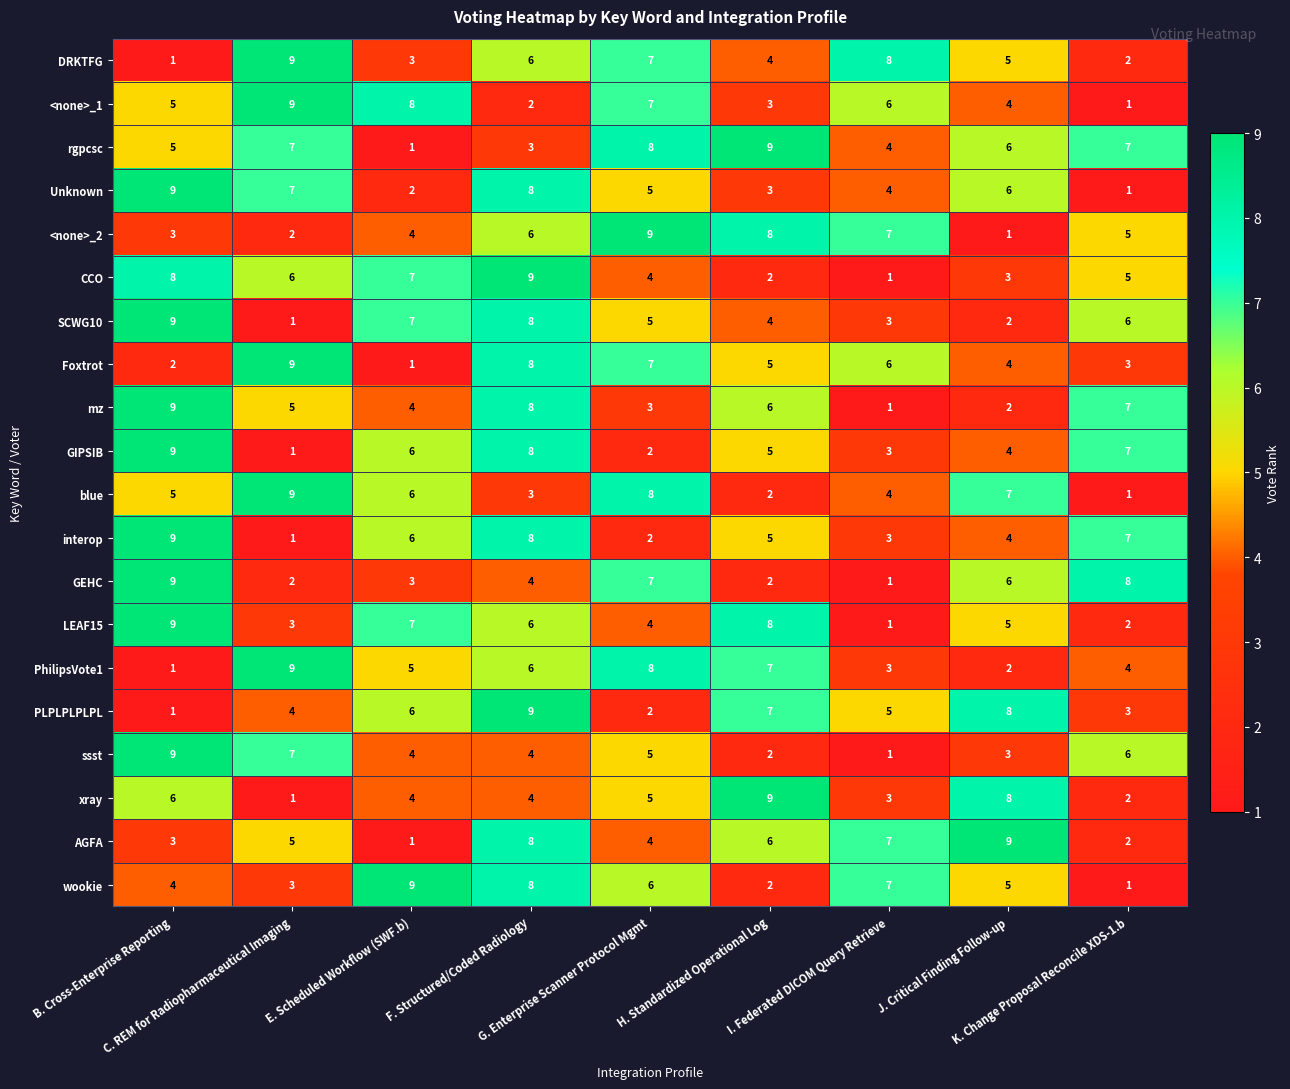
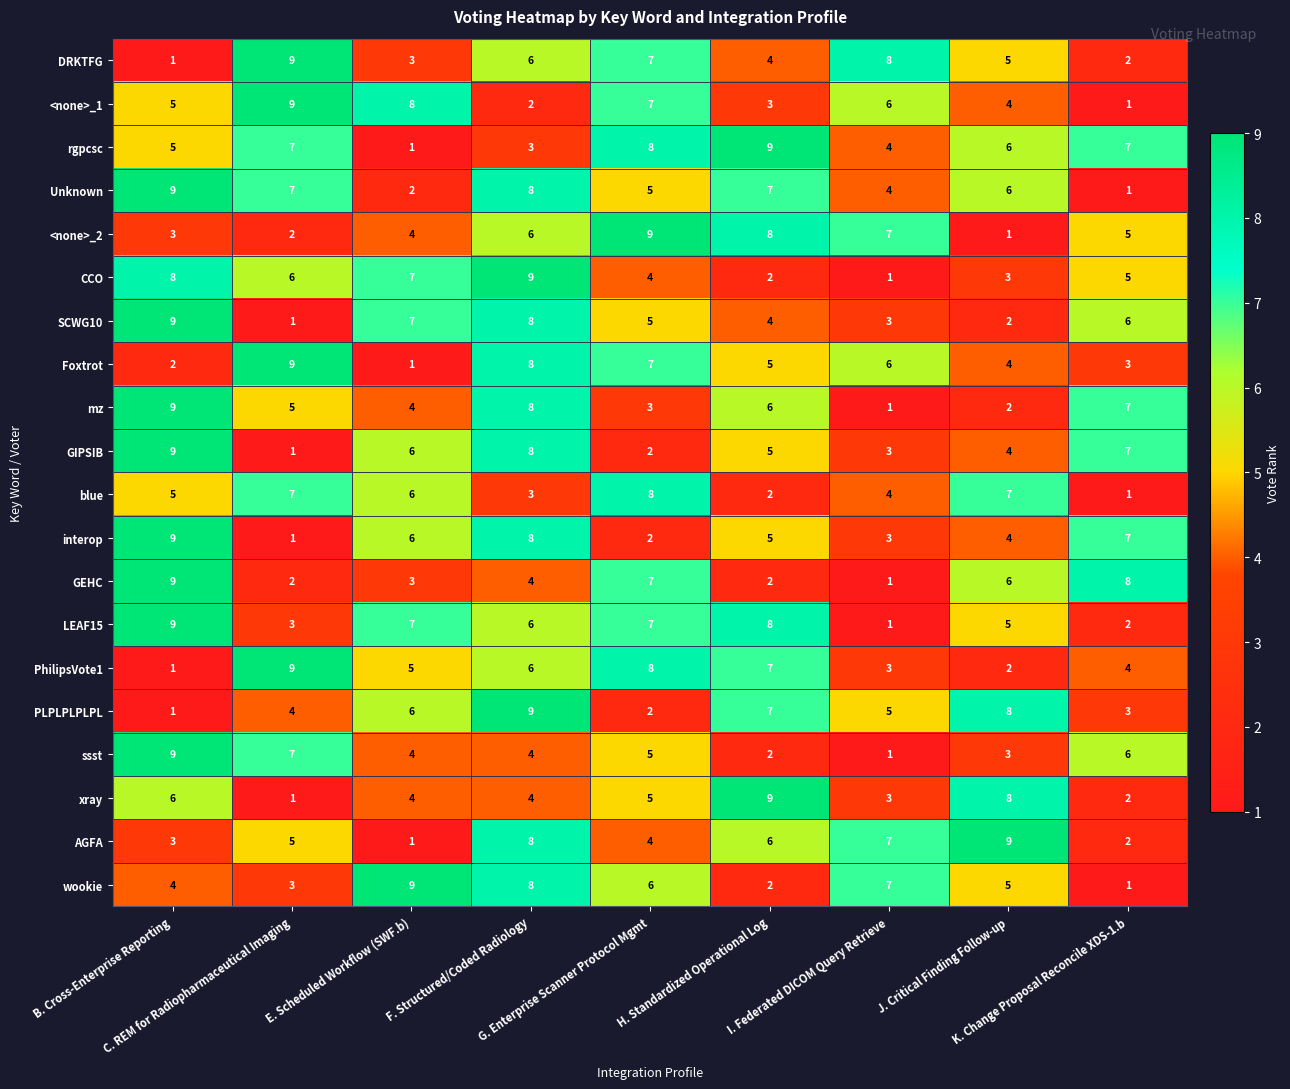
  {
    "DRKTFG": {
      "B. Cross-Enterprise Reporting": 1,
      "C. REM for Radiopharmaceutical Imaging": 9,
      "E. Scheduled Workflow (SWF.b)": 3,
      "F. Structured/Coded Radiology": 6,
      "G. Enterprise Scanner Protocol Mgmt": 7,
      "H. Standardized Operational Log": 4,
      "I. Federated DICOM Query Retrieve": 8,
      "J. Critical Finding Follow-up": 5,
      "K. Change Proposal Reconcile XDS-1.b": 2
    },
    "<none>_1": {
      "B. Cross-Enterprise Reporting": 5,
      "C. REM for Radiopharmaceutical Imaging": 9,
      "E. Scheduled Workflow (SWF.b)": 8,
      "F. Structured/Coded Radiology": 2,
      "G. Enterprise Scanner Protocol Mgmt": 7,
      "H. Standardized Operational Log": 3,
      "I. Federated DICOM Query Retrieve": 6,
      "J. Critical Finding Follow-up": 4,
      "K. Change Proposal Reconcile XDS-1.b": 1
    },
    "rgpcsc": {
      "B. Cross-Enterprise Reporting": 5,
      "C. REM for Radiopharmaceutical Imaging": 7,
      "E. Scheduled Workflow (SWF.b)": 1,
      "F. Structured/Coded Radiology": 3,
      "G. Enterprise Scanner Protocol Mgmt": 8,
      "H. Standardized Operational Log": 9,
      "I. Federated DICOM Query Retrieve": 4,
      "J. Critical Finding Follow-up": 6,
      "K. Change Proposal Reconcile XDS-1.b": 7
    },
    "Unknown": {
      "B. Cross-Enterprise Reporting": 9,
      "C. REM for Radiopharmaceutical Imaging": 7,
      "E. Scheduled Workflow (SWF.b)": 2,
      "F. Structured/Coded Radiology": 8,
      "G. Enterprise Scanner Protocol Mgmt": 5,
-     "H. Standardized Operational Log": 3,
+     "H. Standardized Operational Log": 7,
      "I. Federated DICOM Query Retrieve": 4,
      "J. Critical Finding Follow-up": 6,
      "K. Change Proposal Reconcile XDS-1.b": 1
    },
    "<none>_2": {
      "B. Cross-Enterprise Reporting": 3,
      "C. REM for Radiopharmaceutical Imaging": 2,
      "E. Scheduled Workflow (SWF.b)": 4,
      "F. Structured/Coded Radiology": 6,
      "G. Enterprise Scanner Protocol Mgmt": 9,
      "H. Standardized Operational Log": 8,
      "I. Federated DICOM Query Retrieve": 7,
      "J. Critical Finding Follow-up": 1,
      "K. Change Proposal Reconcile XDS-1.b": 5
    },
    "CCO": {
      "B. Cross-Enterprise Reporting": 8,
      "C. REM for Radiopharmaceutical Imaging": 6,
      "E. Scheduled Workflow (SWF.b)": 7,
      "F. Structured/Coded Radiology": 9,
      "G. Enterprise Scanner Protocol Mgmt": 4,
      "H. Standardized Operational Log": 2,
      "I. Federated DICOM Query Retrieve": 1,
      "J. Critical Finding Follow-up": 3,
      "K. Change Proposal Reconcile XDS-1.b": 5
    },
    "SCWG10": {
      "B. Cross-Enterprise Reporting": 9,
      "C. REM for Radiopharmaceutical Imaging": 1,
      "E. Scheduled Workflow (SWF.b)": 7,
      "F. Structured/Coded Radiology": 8,
      "G. Enterprise Scanner Protocol Mgmt": 5,
      "H. Standardized Operational Log": 4,
      "I. Federated DICOM Query Retrieve": 3,
      "J. Critical Finding Follow-up": 2,
      "K. Change Proposal Reconcile XDS-1.b": 6
    },
    "Foxtrot": {
      "B. Cross-Enterprise Reporting": 2,
      "C. REM for Radiopharmaceutical Imaging": 9,
      "E. Scheduled Workflow (SWF.b)": 1,
      "F. Structured/Coded Radiology": 8,
      "G. Enterprise Scanner Protocol Mgmt": 7,
      "H. Standardized Operational Log": 5,
      "I. Federated DICOM Query Retrieve": 6,
      "J. Critical Finding Follow-up": 4,
      "K. Change Proposal Reconcile XDS-1.b": 3
    },
    "mz": {
      "B. Cross-Enterprise Reporting": 9,
      "C. REM for Radiopharmaceutical Imaging": 5,
      "E. Scheduled Workflow (SWF.b)": 4,
      "F. Structured/Coded Radiology": 8,
      "G. Enterprise Scanner Protocol Mgmt": 3,
      "H. Standardized Operational Log": 6,
      "I. Federated DICOM Query Retrieve": 1,
      "J. Critical Finding Follow-up": 2,
      "K. Change Proposal Reconcile XDS-1.b": 7
    },
    "GIPSIB": {
      "B. Cross-Enterprise Reporting": 9,
      "C. REM for Radiopharmaceutical Imaging": 1,
      "E. Scheduled Workflow (SWF.b)": 6,
      "F. Structured/Coded Radiology": 8,
      "G. Enterprise Scanner Protocol Mgmt": 2,
      "H. Standardized Operational Log": 5,
      "I. Federated DICOM Query Retrieve": 3,
      "J. Critical Finding Follow-up": 4,
      "K. Change Proposal Reconcile XDS-1.b": 7
    },
    "blue": {
      "B. Cross-Enterprise Reporting": 5,
-     "C. REM for Radiopharmaceutical Imaging": 9,
+     "C. REM for Radiopharmaceutical Imaging": 7,
      "E. Scheduled Workflow (SWF.b)": 6,
      "F. Structured/Coded Radiology": 3,
      "G. Enterprise Scanner Protocol Mgmt": 8,
      "H. Standardized Operational Log": 2,
      "I. Federated DICOM Query Retrieve": 4,
      "J. Critical Finding Follow-up": 7,
      "K. Change Proposal Reconcile XDS-1.b": 1
    },
    "interop": {
      "B. Cross-Enterprise Reporting": 9,
      "C. REM for Radiopharmaceutical Imaging": 1,
      "E. Scheduled Workflow (SWF.b)": 6,
      "F. Structured/Coded Radiology": 8,
      "G. Enterprise Scanner Protocol Mgmt": 2,
      "H. Standardized Operational Log": 5,
      "I. Federated DICOM Query Retrieve": 3,
      "J. Critical Finding Follow-up": 4,
      "K. Change Proposal Reconcile XDS-1.b": 7
    },
    "GEHC": {
      "B. Cross-Enterprise Reporting": 9,
      "C. REM for Radiopharmaceutical Imaging": 2,
      "E. Scheduled Workflow (SWF.b)": 3,
      "F. Structured/Coded Radiology": 4,
      "G. Enterprise Scanner Protocol Mgmt": 7,
      "H. Standardized Operational Log": 2,
      "I. Federated DICOM Query Retrieve": 1,
      "J. Critical Finding Follow-up": 6,
      "K. Change Proposal Reconcile XDS-1.b": 8
    },
    "LEAF15": {
      "B. Cross-Enterprise Reporting": 9,
      "C. REM for Radiopharmaceutical Imaging": 3,
      "E. Scheduled Workflow (SWF.b)": 7,
      "F. Structured/Coded Radiology": 6,
-     "G. Enterprise Scanner Protocol Mgmt": 4,
+     "G. Enterprise Scanner Protocol Mgmt": 7,
      "H. Standardized Operational Log": 8,
      "I. Federated DICOM Query Retrieve": 1,
      "J. Critical Finding Follow-up": 5,
      "K. Change Proposal Reconcile XDS-1.b": 2
    },
    "PhilipsVote1": {
      "B. Cross-Enterprise Reporting": 1,
      "C. REM for Radiopharmaceutical Imaging": 9,
      "E. Scheduled Workflow (SWF.b)": 5,
      "F. Structured/Coded Radiology": 6,
      "G. Enterprise Scanner Protocol Mgmt": 8,
      "H. Standardized Operational Log": 7,
      "I. Federated DICOM Query Retrieve": 3,
      "J. Critical Finding Follow-up": 2,
      "K. Change Proposal Reconcile XDS-1.b": 4
    },
    "PLPLPLPLPL": {
      "B. Cross-Enterprise Reporting": 1,
      "C. REM for Radiopharmaceutical Imaging": 4,
      "E. Scheduled Workflow (SWF.b)": 6,
      "F. Structured/Coded Radiology": 9,
      "G. Enterprise Scanner Protocol Mgmt": 2,
      "H. Standardized Operational Log": 7,
      "I. Federated DICOM Query Retrieve": 5,
      "J. Critical Finding Follow-up": 8,
      "K. Change Proposal Reconcile XDS-1.b": 3
    },
    "ssst": {
      "B. Cross-Enterprise Reporting": 9,
      "C. REM for Radiopharmaceutical Imaging": 7,
      "E. Scheduled Workflow (SWF.b)": 4,
      "F. Structured/Coded Radiology": 4,
      "G. Enterprise Scanner Protocol Mgmt": 5,
      "H. Standardized Operational Log": 2,
      "I. Federated DICOM Query Retrieve": 1,
      "J. Critical Finding Follow-up": 3,
      "K. Change Proposal Reconcile XDS-1.b": 6
    },
    "xray": {
      "B. Cross-Enterprise Reporting": 6,
      "C. REM for Radiopharmaceutical Imaging": 1,
      "E. Scheduled Workflow (SWF.b)": 4,
      "F. Structured/Coded Radiology": 4,
      "G. Enterprise Scanner Protocol Mgmt": 5,
      "H. Standardized Operational Log": 9,
      "I. Federated DICOM Query Retrieve": 3,
      "J. Critical Finding Follow-up": 8,
      "K. Change Proposal Reconcile XDS-1.b": 2
    },
    "AGFA": {
      "B. Cross-Enterprise Reporting": 3,
      "C. REM for Radiopharmaceutical Imaging": 5,
      "E. Scheduled Workflow (SWF.b)": 1,
      "F. Structured/Coded Radiology": 8,
      "G. Enterprise Scanner Protocol Mgmt": 4,
      "H. Standardized Operational Log": 6,
      "I. Federated DICOM Query Retrieve": 7,
      "J. Critical Finding Follow-up": 9,
      "K. Change Proposal Reconcile XDS-1.b": 2
    },
    "wookie": {
      "B. Cross-Enterprise Reporting": 4,
      "C. REM for Radiopharmaceutical Imaging": 3,
      "E. Scheduled Workflow (SWF.b)": 9,
      "F. Structured/Coded Radiology": 8,
      "G. Enterprise Scanner Protocol Mgmt": 6,
      "H. Standardized Operational Log": 2,
      "I. Federated DICOM Query Retrieve": 7,
      "J. Critical Finding Follow-up": 5,
      "K. Change Proposal Reconcile XDS-1.b": 1
    }
  }
